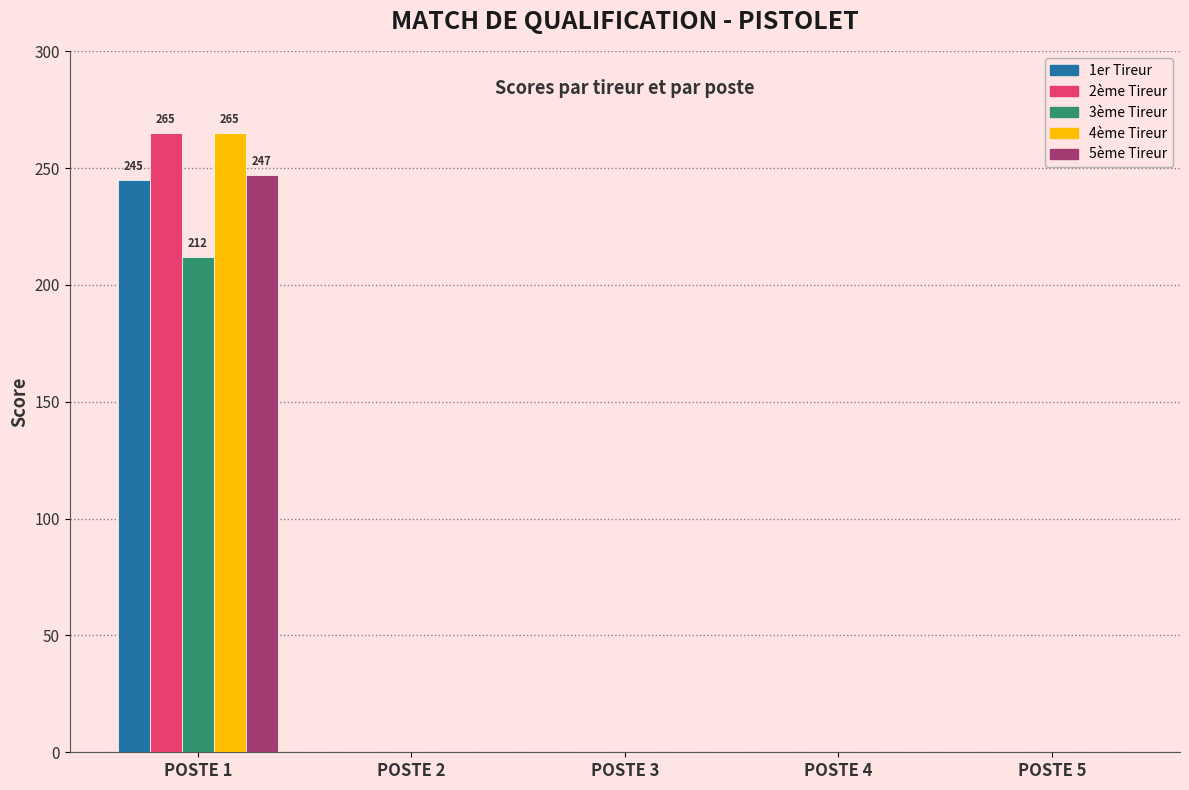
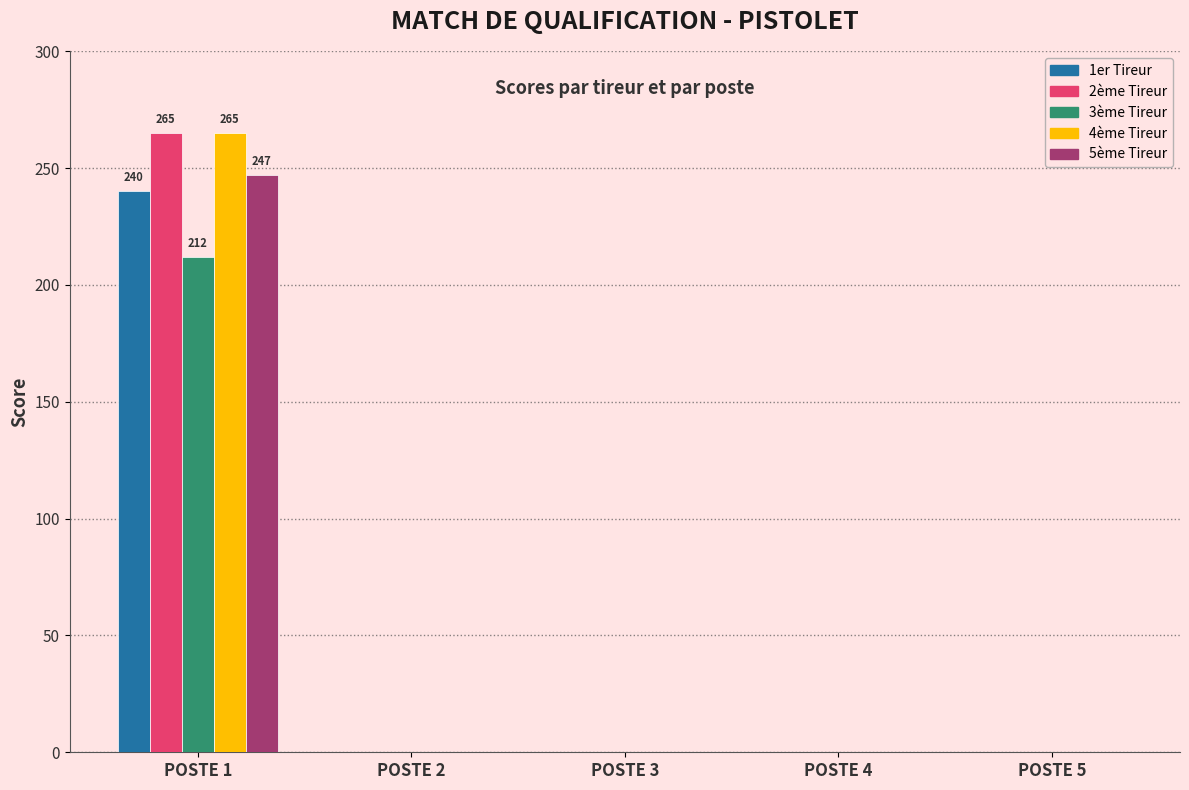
  {
    "1er Tireur": {
-     "POSTE 1": 245
+     "POSTE 1": 240
    },
    "2ème Tireur": {
      "POSTE 1": 265
    },
    "3ème Tireur": {
      "POSTE 1": 212
    },
    "4ème Tireur": {
      "POSTE 1": 265
    },
    "5ème Tireur": {
      "POSTE 1": 247
    }
  }
